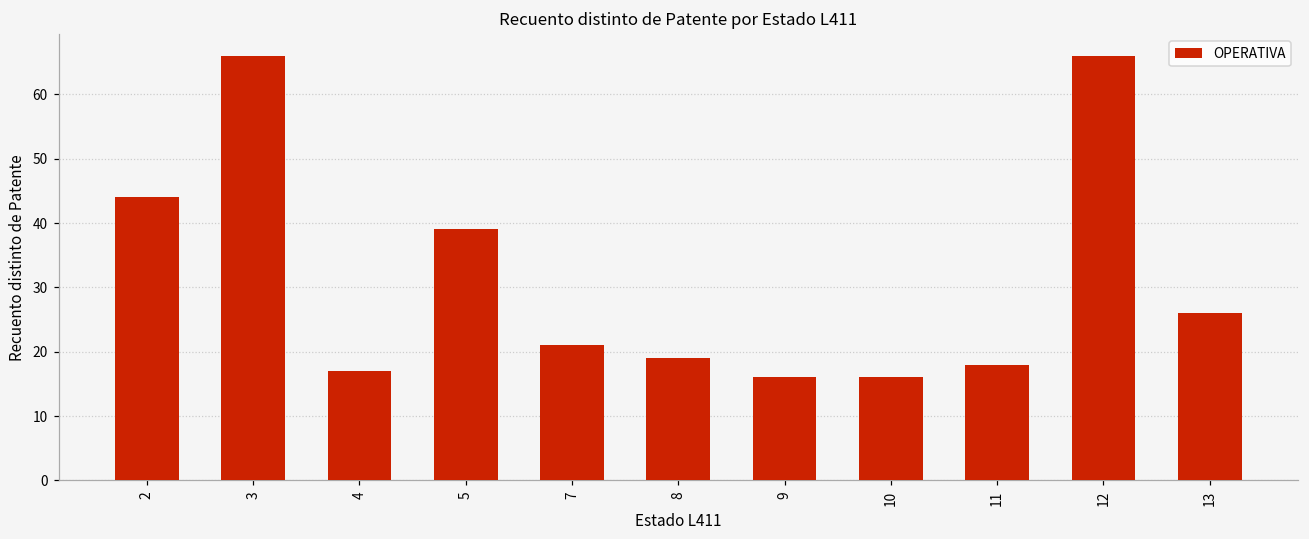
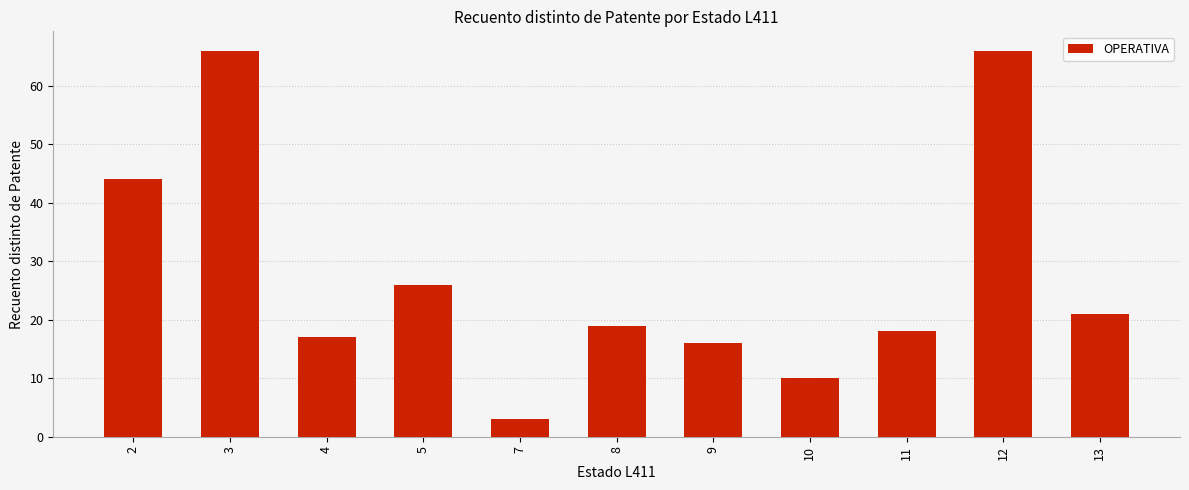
  {
    "2": 44,
    "3": 66,
    "4": 17,
-   "5": 39,
-   "7": 21,
+   "5": 26,
+   "7": 3,
    "8": 19,
    "9": 16,
-   "10": 16,
+   "10": 10,
    "11": 18,
    "12": 66,
-   "13": 26
+   "13": 21
  }
